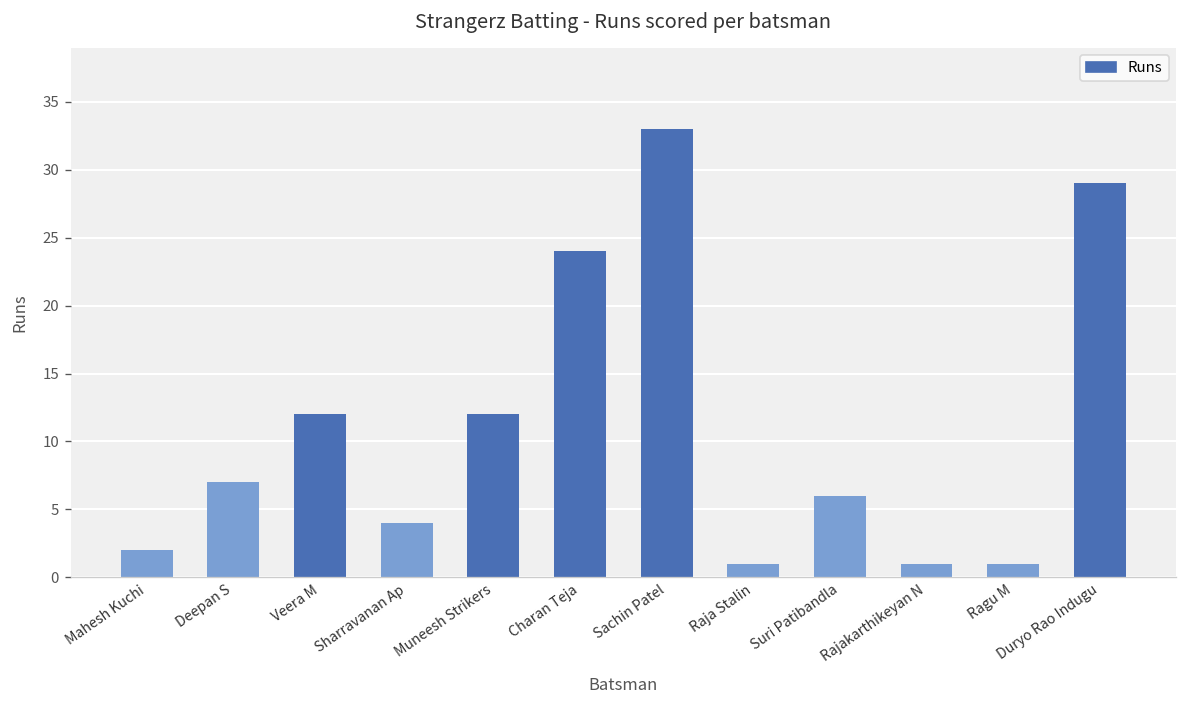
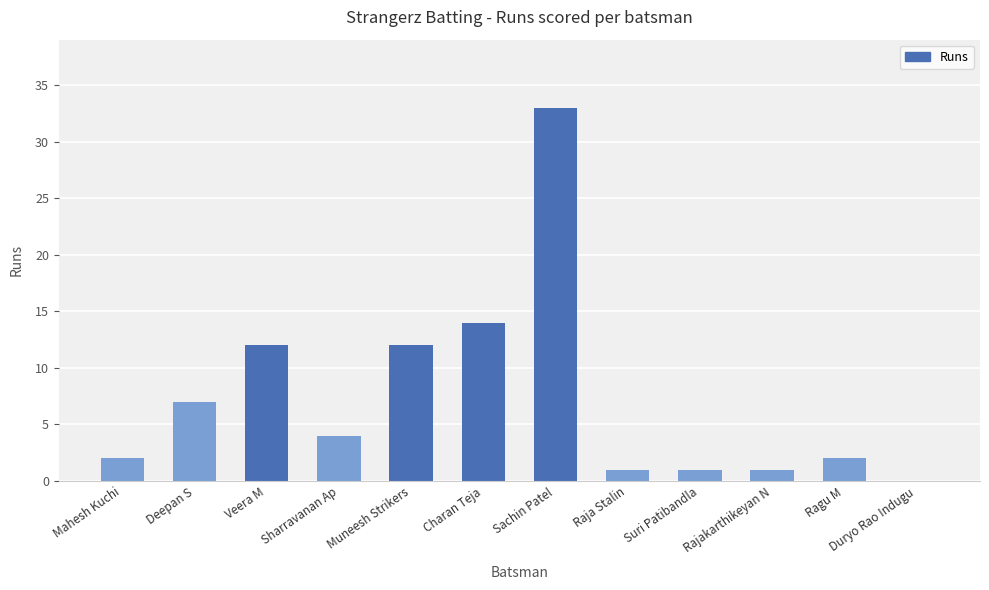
  {
    "Mahesh Kuchi": 2,
    "Deepan S": 7,
    "Veera M": 12,
    "Sharravanan Ap": 4,
    "Muneesh Strikers": 12,
-   "Charan Teja": 24,
+   "Charan Teja": 14,
    "Sachin Patel": 33,
    "Raja Stalin": 1,
-   "Suri Patibandla": 6,
+   "Suri Patibandla": 1,
    "Rajakarthikeyan N": 1,
-   "Ragu M": 1,
-   "Duryo Rao Indugu": 29
+   "Ragu M": 2,
+   "Duryo Rao Indugu": 0
  }
